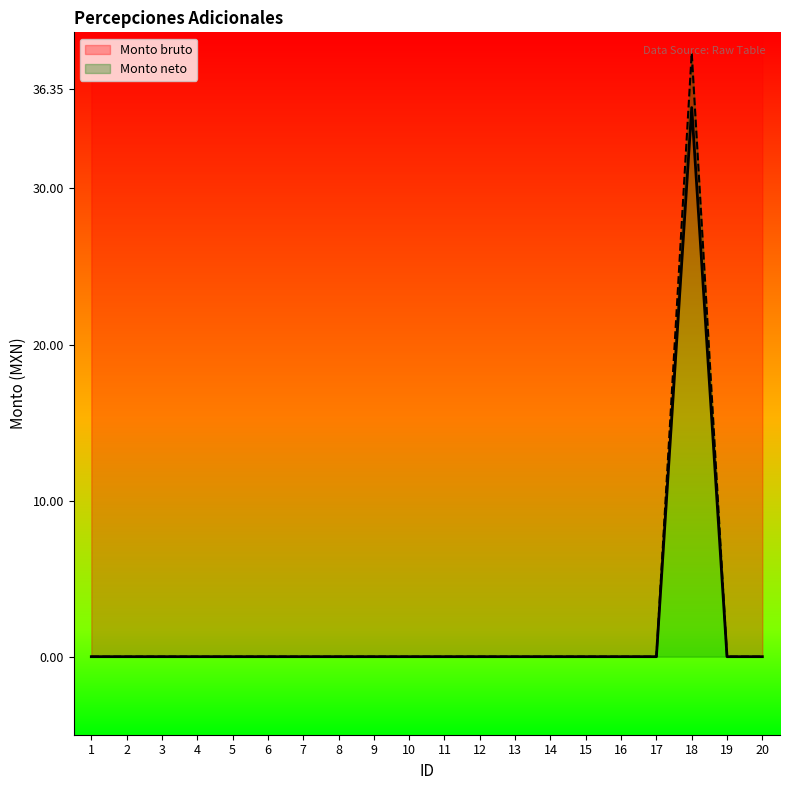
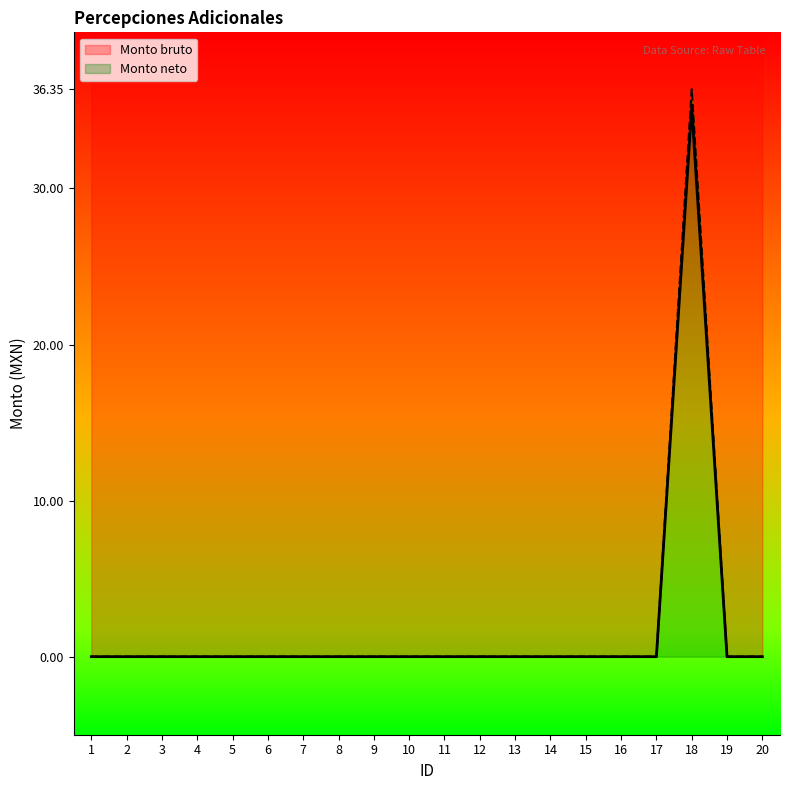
  {
    "Monto bruto": {
      "1": 40.0,
      "2": 40.0,
      "3": 40.0,
      "4": 40.0,
      "5": 40.0,
      "6": 40.0,
      "7": 40.0,
      "8": 40.0,
      "9": 40.0,
      "10": 40.0,
      "11": 40.0,
      "12": 40.0,
      "13": 40.0,
      "14": 40.0,
      "15": 40.0,
      "16": 40.0,
      "17": 40.0,
      "19": 40.0,
      "20": 40.0
    },
    "Monto neto": {
-     "18": 38.7
+     "18": 36.4
    }
  }
